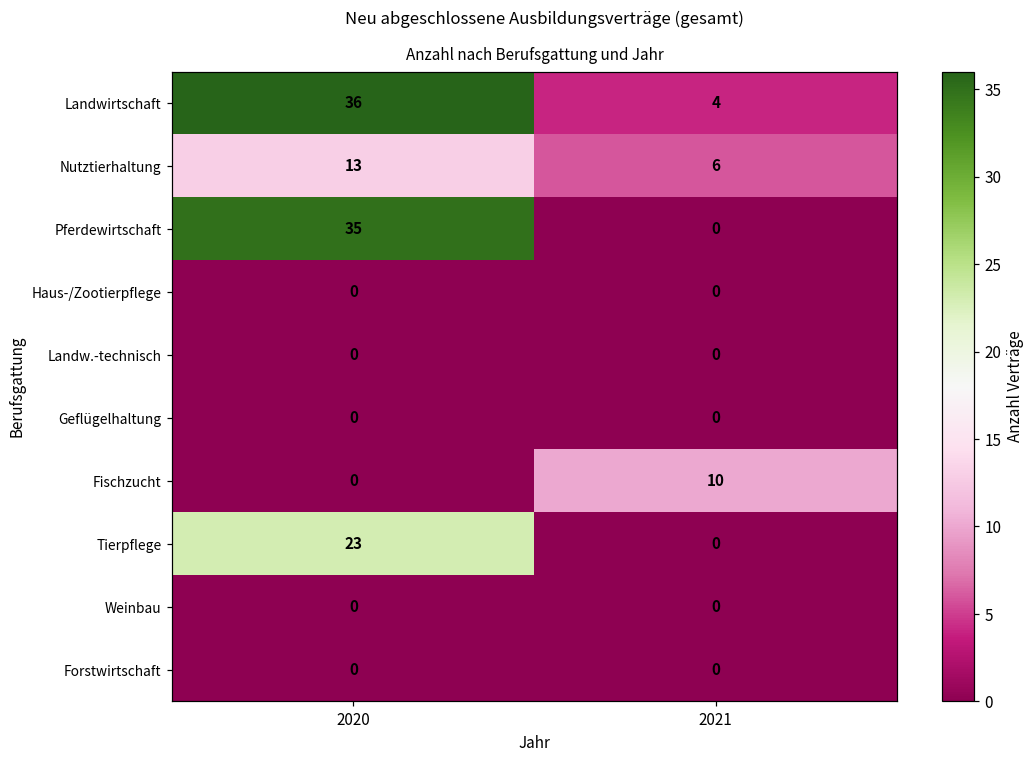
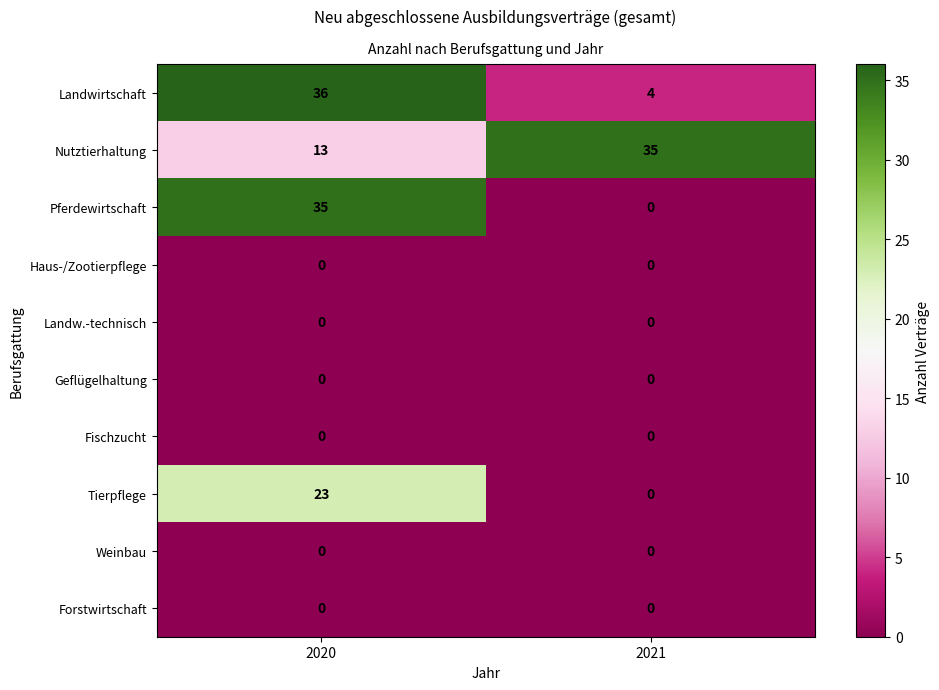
  {
    "Landwirtschaft": {
      "2020": 36,
      "2021": 4
    },
    "Nutztierhaltung": {
      "2020": 13,
-     "2021": 6
+     "2021": 35
    },
    "Pferdewirtschaft": {
      "2020": 35,
      "2021": 0
    },
    "Haus-/Zootierpflege": {
      "2020": 0,
      "2021": 0
    },
    "Landw.-technisch": {
      "2020": 0,
      "2021": 0
    },
    "Geflügelhaltung": {
      "2020": 0,
      "2021": 0
    },
    "Fischzucht": {
      "2020": 0,
-     "2021": 10
+     "2021": 0
    },
    "Tierpflege": {
      "2020": 23,
      "2021": 0
    },
    "Weinbau": {
      "2020": 0,
      "2021": 0
    },
    "Forstwirtschaft": {
      "2020": 0,
      "2021": 0
    }
  }
